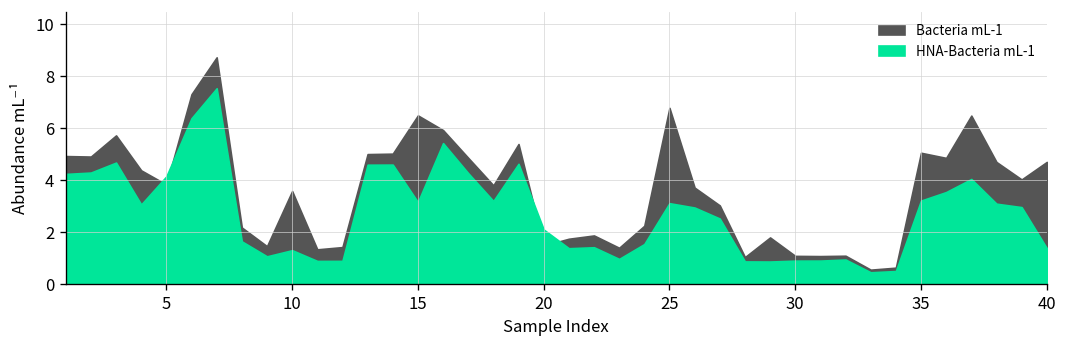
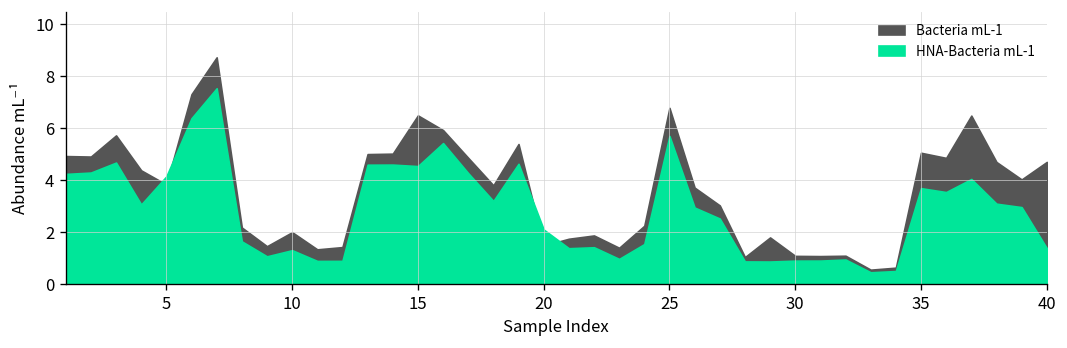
  {
    "Bacteria mL-1": {
-     "10": 3.6,
+     "10": 2.0,
      "15": 6.5,
      "25": 6.8,
      "30": 1.1,
      "35": 5.1,
      "40": 4.7
    },
    "HNA-Bacteria mL-1": {
      "5": 4.1,
      "10": 1.3,
-     "15": 3.2,
+     "15": 4.5,
      "20": 2.1,
-     "25": 3.1,
+     "25": 5.7,
      "30": 0.9,
-     "35": 3.2,
+     "35": 3.7,
      "40": 1.4
    }
  }
